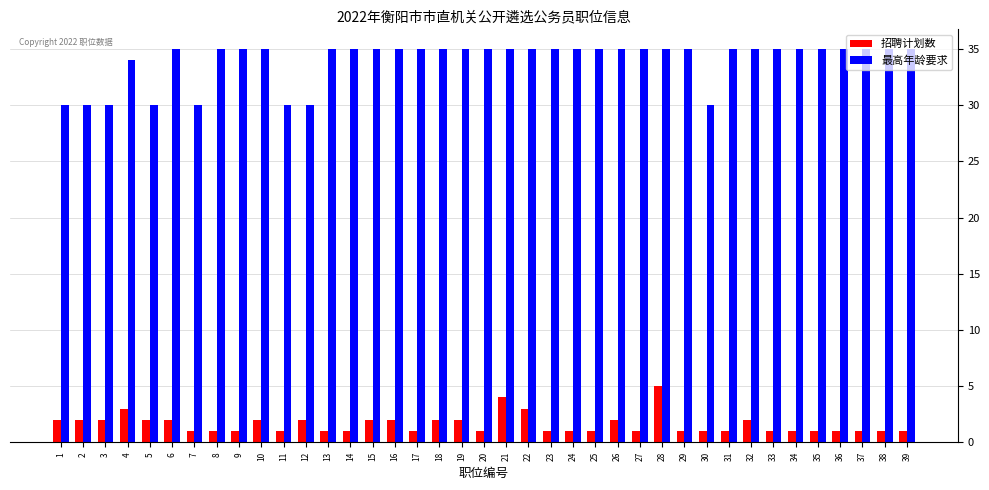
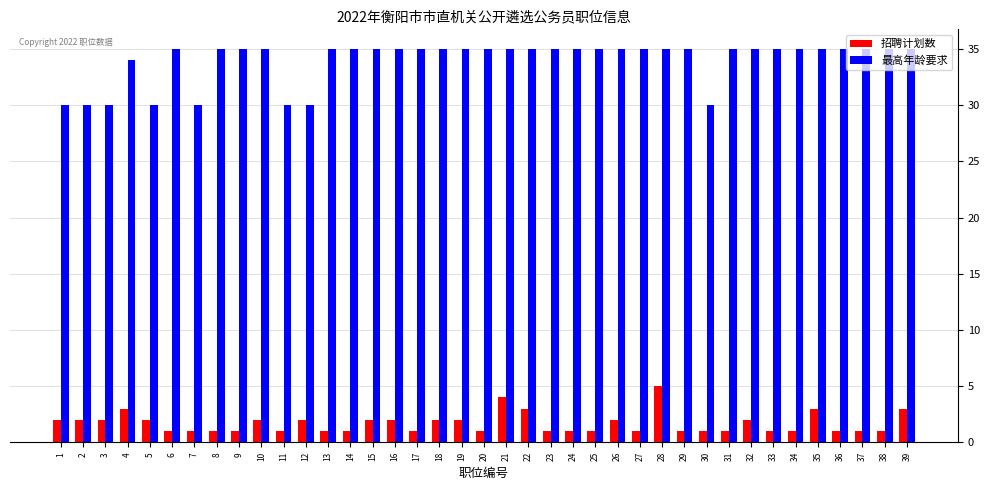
  {
    "招聘计划数": {
      "1": 2,
      "2": 2,
      "3": 2,
      "4": 3,
      "5": 2,
-     "6": 2,
+     "6": 1,
      "7": 1,
      "8": 1,
      "9": 1,
      "10": 2,
      "11": 1,
      "12": 2,
      "13": 1,
      "14": 1,
      "15": 2,
      "16": 2,
      "17": 1,
      "18": 2,
      "19": 2,
      "20": 1,
      "21": 4,
      "22": 3,
      "23": 1,
      "24": 1,
      "25": 1,
      "26": 2,
      "27": 1,
      "28": 5,
      "29": 1,
      "30": 1,
      "31": 1,
      "32": 2,
      "33": 1,
      "34": 1,
-     "35": 1,
+     "35": 3,
      "36": 1,
      "37": 1,
      "38": 1,
-     "39": 1
+     "39": 3
    },
    "最高年龄要求": {
      "1": 30,
      "2": 30,
      "3": 30,
      "5": 30,
      "6": 35,
      "7": 30,
      "8": 35,
      "9": 35,
      "10": 35,
      "11": 30,
      "12": 30,
      "13": 35,
      "14": 35,
      "15": 35,
      "16": 35,
      "17": 35,
      "18": 35,
      "19": 35,
      "20": 35,
      "21": 35,
      "22": 35,
      "23": 35,
      "24": 35,
      "25": 35,
      "26": 35,
      "27": 35,
      "28": 35,
      "29": 35,
      "30": 30,
      "31": 35,
      "32": 35,
      "33": 35,
      "34": 35,
      "35": 35,
      "36": 35
    }
  }
